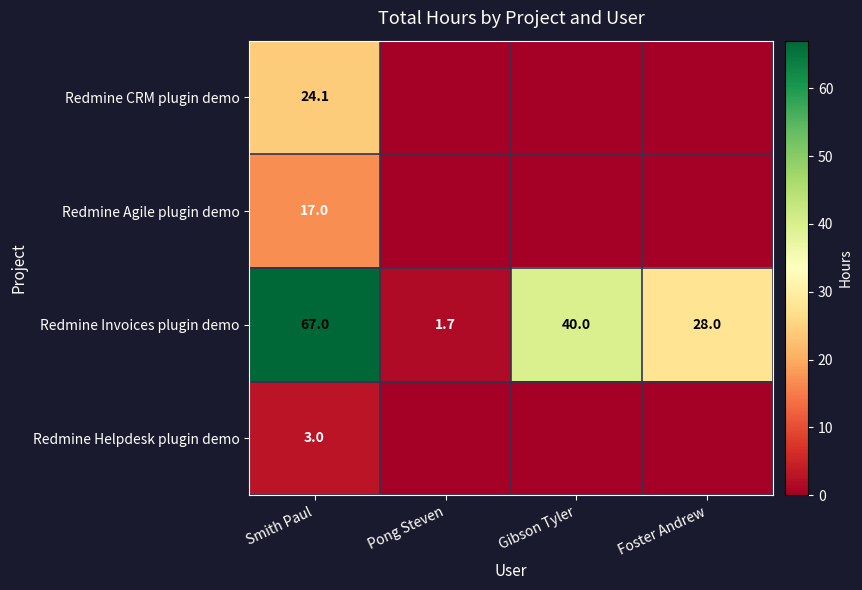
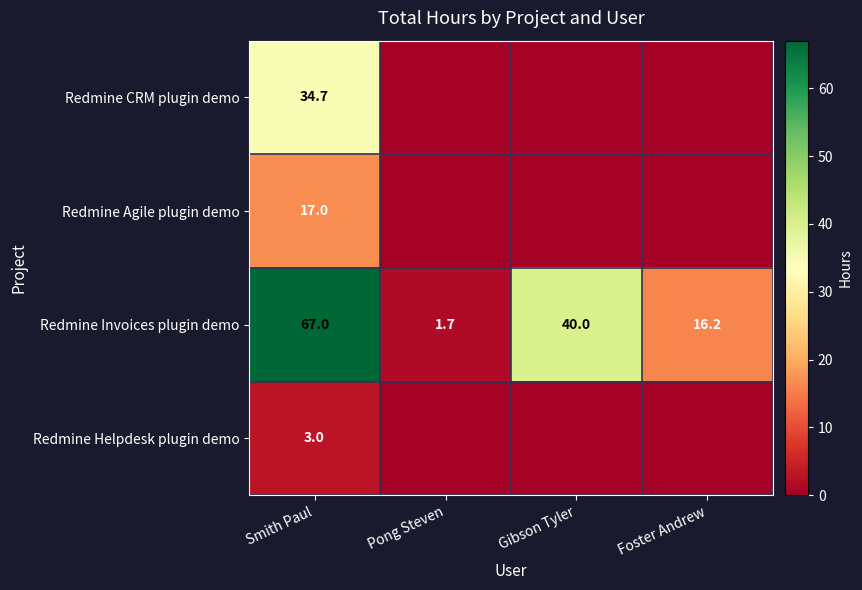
  {
    "Redmine CRM plugin demo": {
-     "Smith Paul": 24.1
+     "Smith Paul": 34.7
    },
    "Redmine Agile plugin demo": {
      "Smith Paul": 17.0
    },
    "Redmine Invoices plugin demo": {
      "Smith Paul": 67.0,
      "Pong Steven": 1.7,
      "Gibson Tyler": 40.0,
-     "Foster Andrew": 28.0
+     "Foster Andrew": 16.2
    },
    "Redmine Helpdesk plugin demo": {
      "Smith Paul": 3.0
    }
  }
